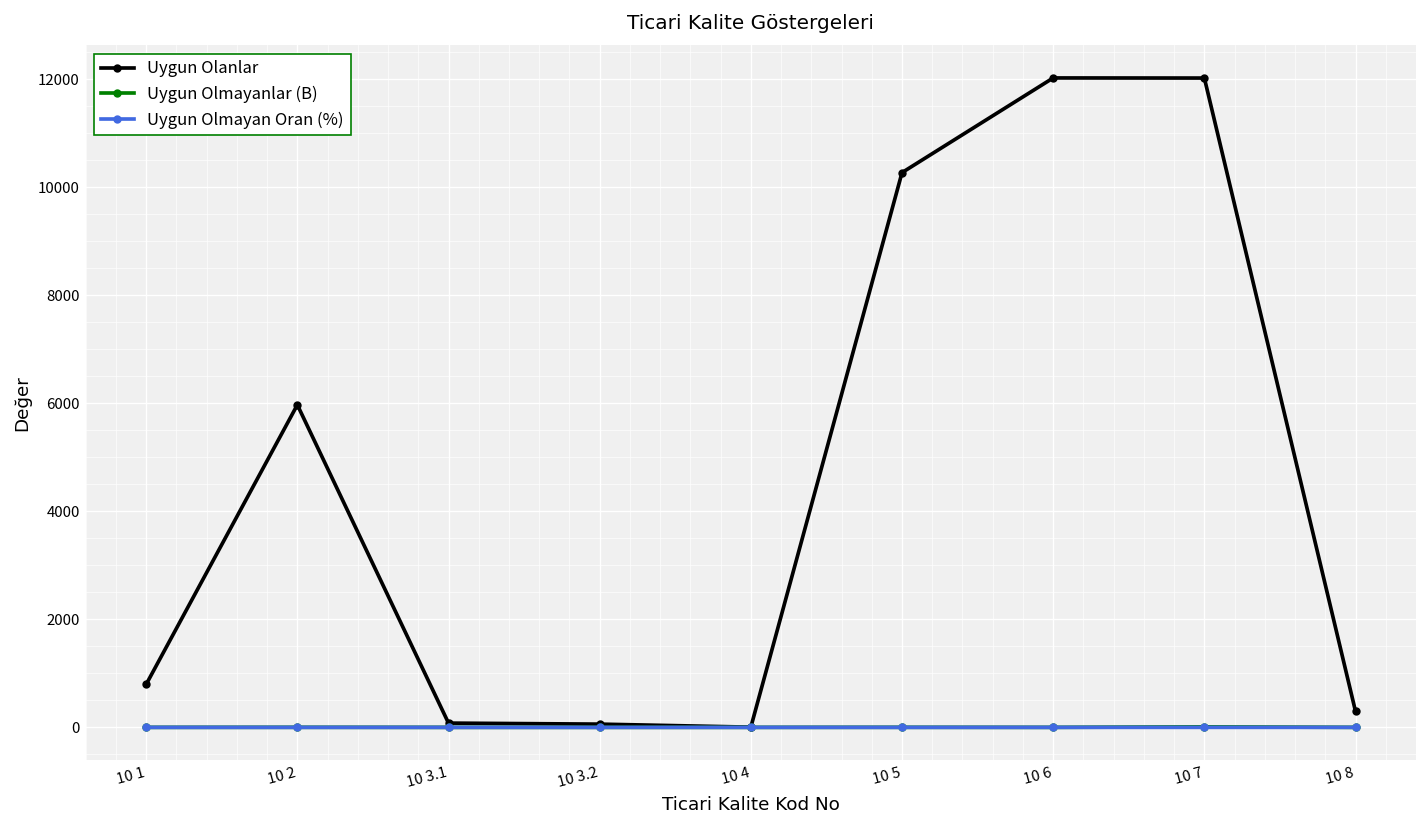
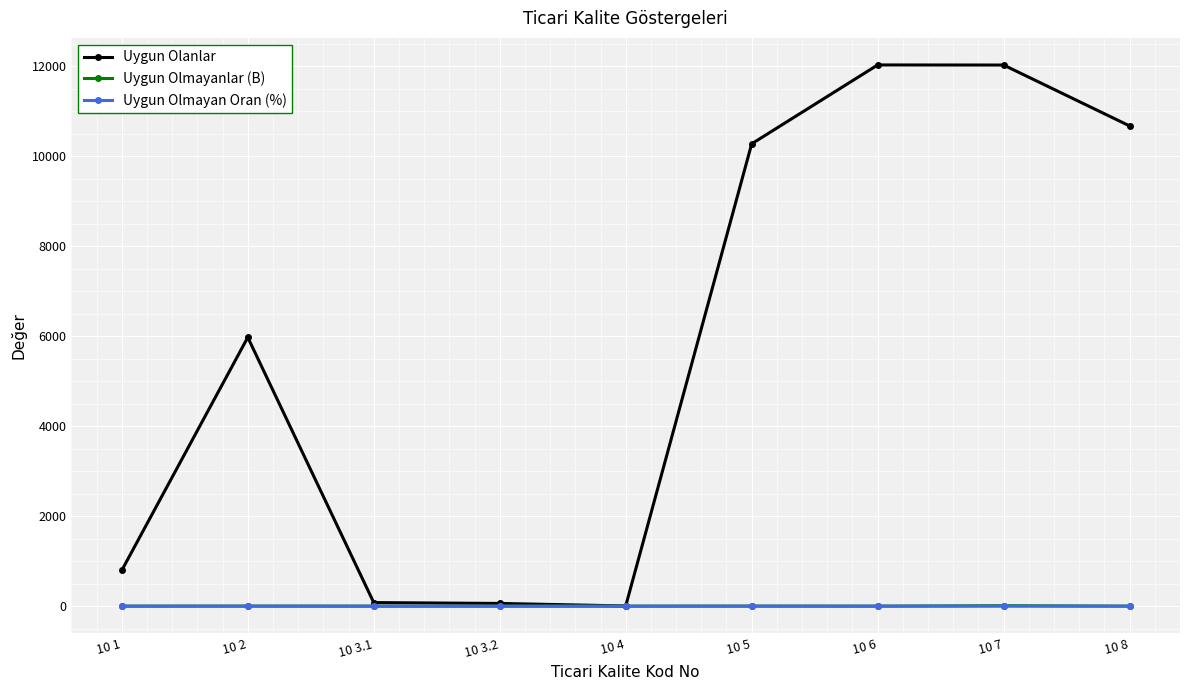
  {
    "Uygun Olanlar": {
      "10 1": 800,
      "10 2": 6000,
      "10 3.1": 100,
      "10 3.2": 100,
      "10 5": 10300,
      "10 6": 12000,
      "10 7": 12000,
-     "10 8": 300
+     "10 8": 10700
    },
    "Uygun Olmayan Oran (%)": {
      "10 1": 0,
      "10 2": 0,
      "10 3.1": 0,
      "10 3.2": 0,
      "10 5": 0,
      "10 6": 0,
      "10 7": 0,
      "10 8": 0
    }
  }
